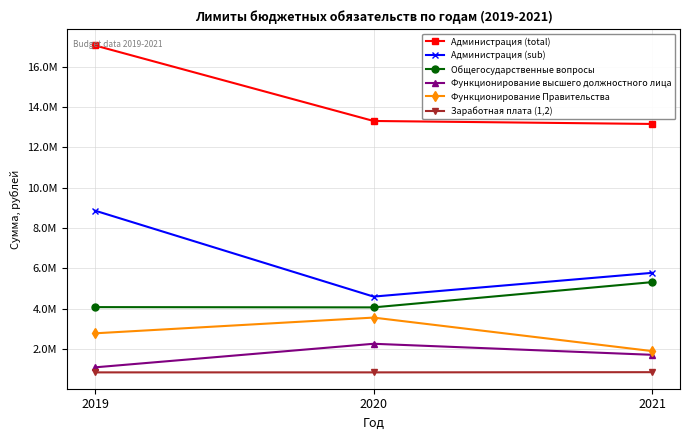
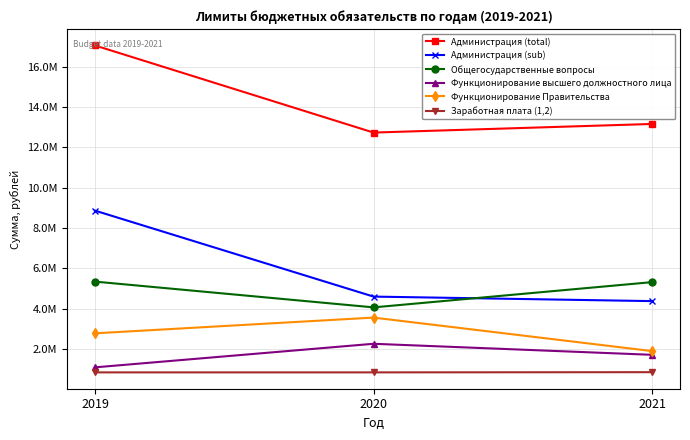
  {
    "Администрация (total)": {
-     "2020": 13300000,
+     "2020": 12700000,
      "2021": 13200000
    },
    "Администрация (sub)": {
      "2019": 8900000,
      "2020": 4600000,
-     "2021": 5800000
+     "2021": 4400000
    },
    "Общегосударственные вопросы": {
-     "2019": 4100000,
+     "2019": 5300000,
      "2020": 4100000,
      "2021": 5300000
    },
    "Функционирование высшего должностного лица": {
      "2019": 1100000,
      "2020": 2300000,
      "2021": 1700000
    },
    "Функционирование Правительства": {
      "2019": 2800000,
      "2020": 3600000,
      "2021": 1900000
    },
    "Заработная плата (1,2)": {
      "2019": 800000,
      "2020": 800000,
      "2021": 900000
    }
  }
